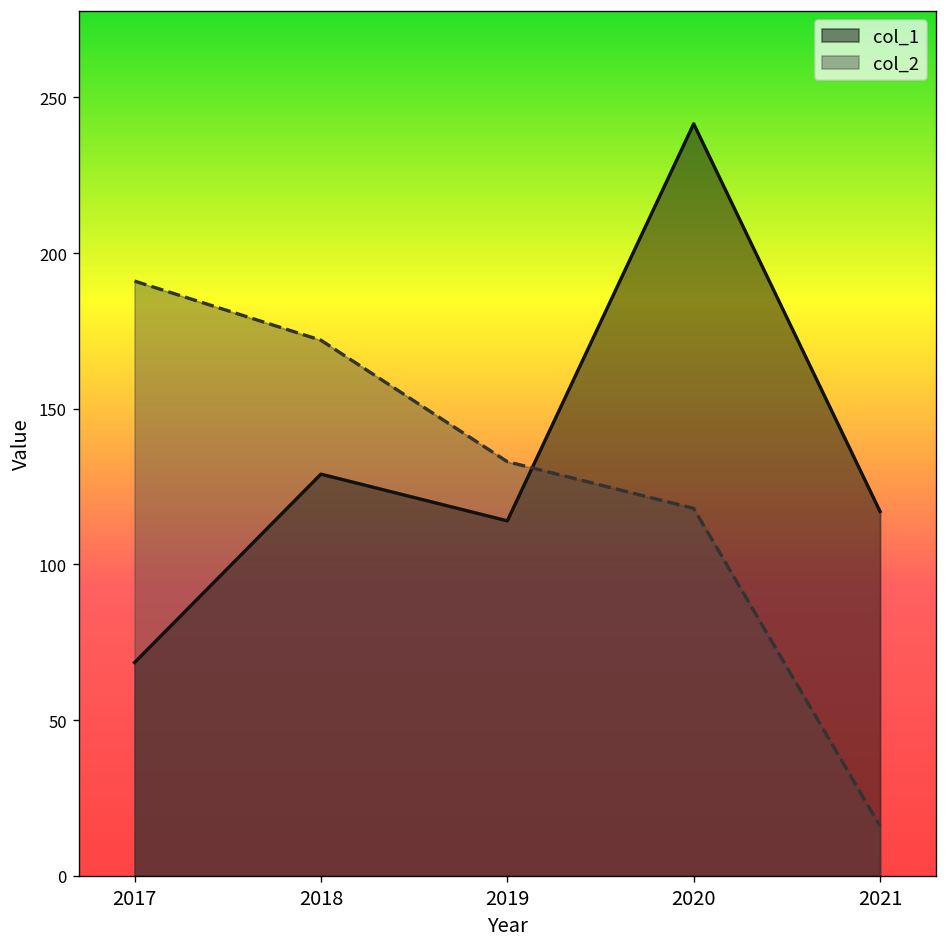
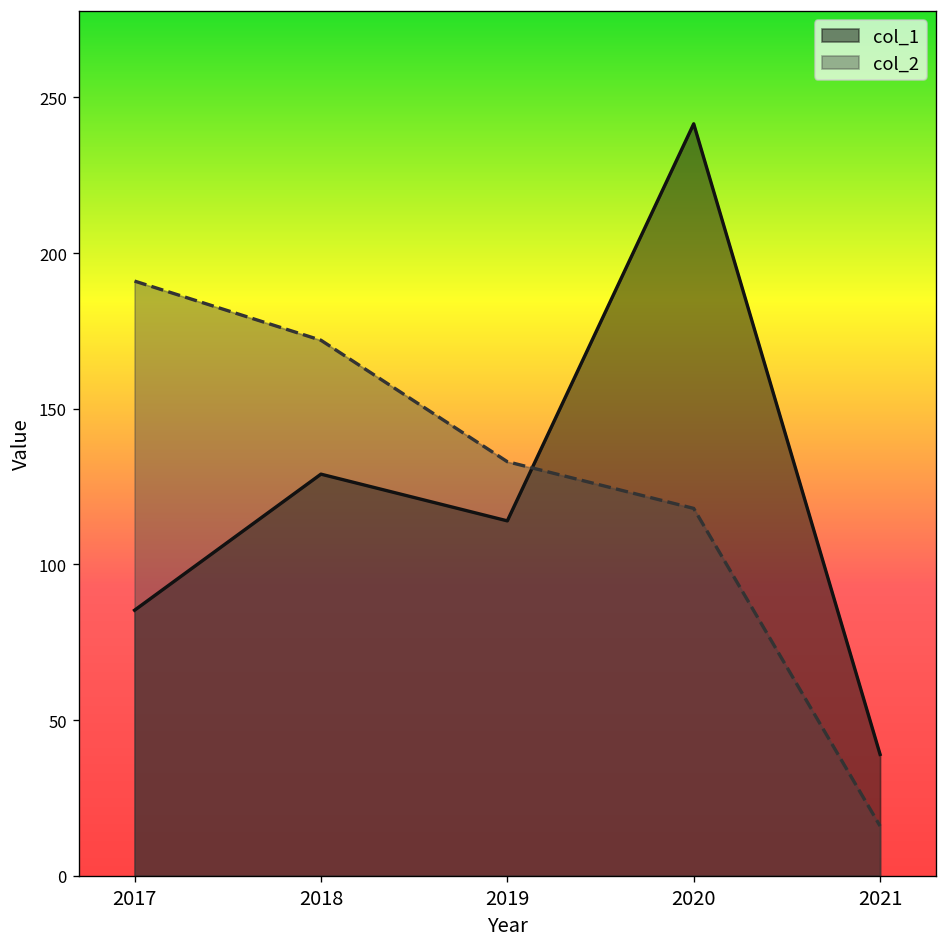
  {
    "col_1": {
-     "2017": 69,
+     "2017": 85,
      "2018": 129,
      "2019": 114,
      "2020": 242,
-     "2021": 117
+     "2021": 39
    },
    "col_2": {
      "2017": 191,
      "2018": 172,
      "2019": 133,
      "2020": 118,
      "2021": 16
    }
  }
